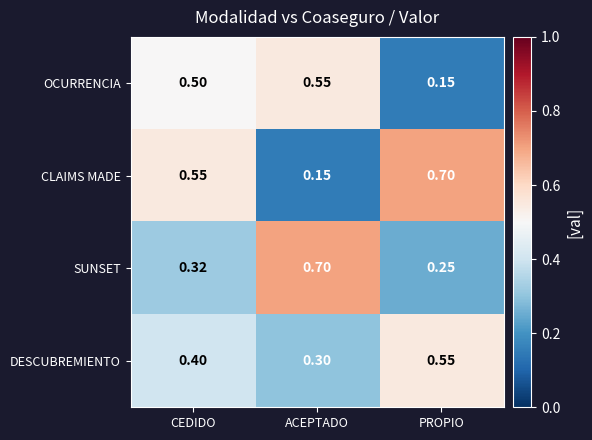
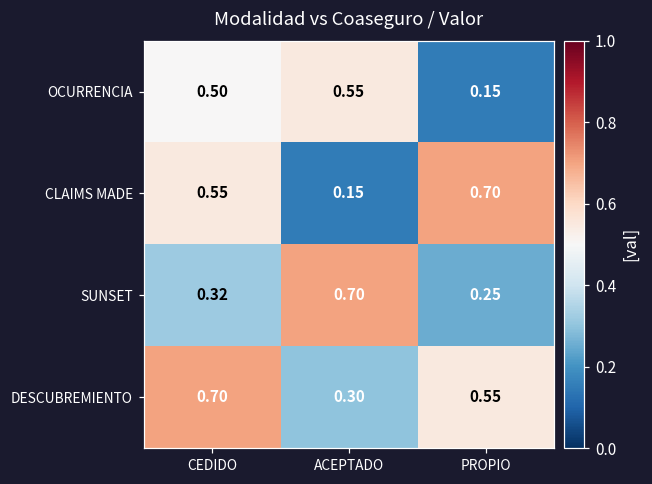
  {
    "OCURRENCIA": {
      "CEDIDO": 0.50,
      "ACEPTADO": 0.55,
      "PROPIO": 0.15
    },
    "CLAIMS MADE": {
      "CEDIDO": 0.55,
      "ACEPTADO": 0.15,
      "PROPIO": 0.70
    },
    "SUNSET": {
      "CEDIDO": 0.32,
      "ACEPTADO": 0.70,
      "PROPIO": 0.25
    },
    "DESCUBREMIENTO": {
-     "CEDIDO": 0.40,
+     "CEDIDO": 0.70,
      "ACEPTADO": 0.30,
      "PROPIO": 0.55
    }
  }
